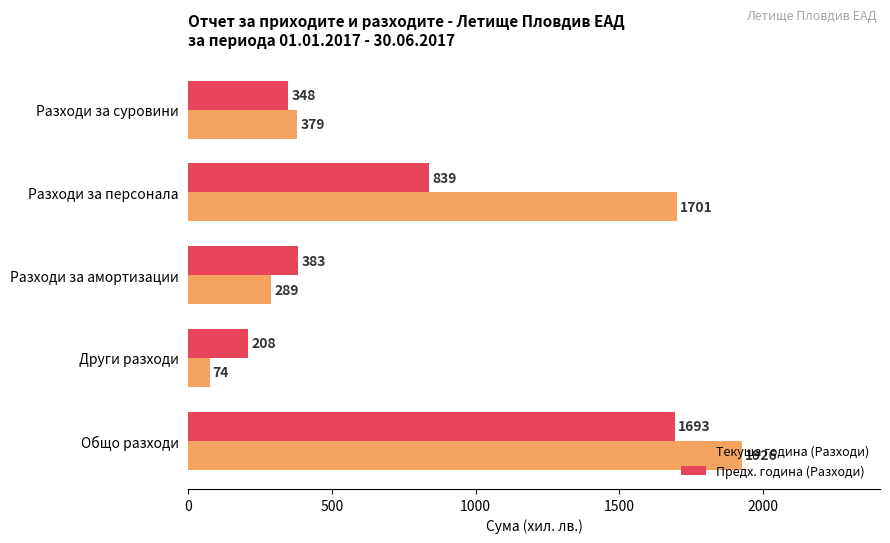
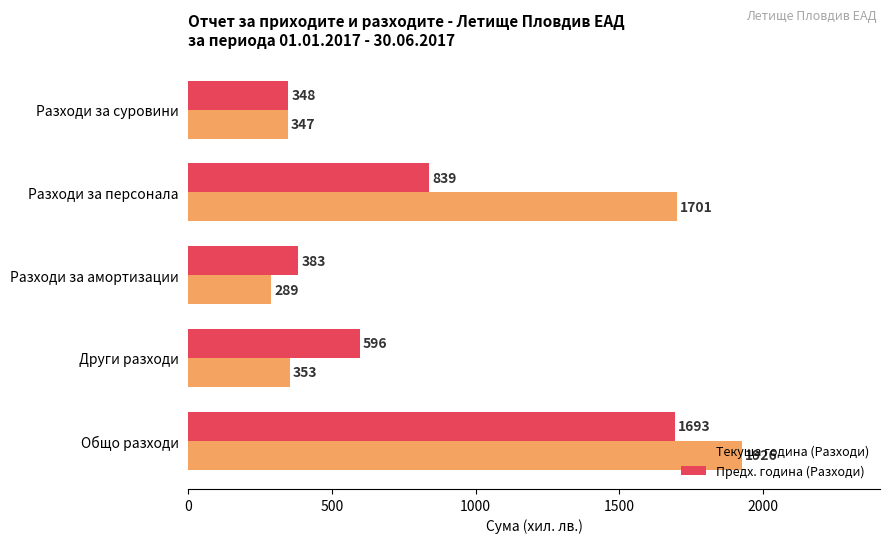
  {
    "Текуща година (Разходи)": {
-     "Разходи за суровини": 379,
+     "Разходи за суровини": 347,
      "Разходи за персонала": 1701,
      "Разходи за амортизации": 289,
-     "Други разходи": 74,
+     "Други разходи": 353,
      "Общо разходи": 1926
    },
    "Предх. година (Разходи)": {
      "Разходи за суровини": 348,
      "Разходи за персонала": 839,
      "Разходи за амортизации": 383,
-     "Други разходи": 208,
+     "Други разходи": 596,
      "Общо разходи": 1693
    }
  }
